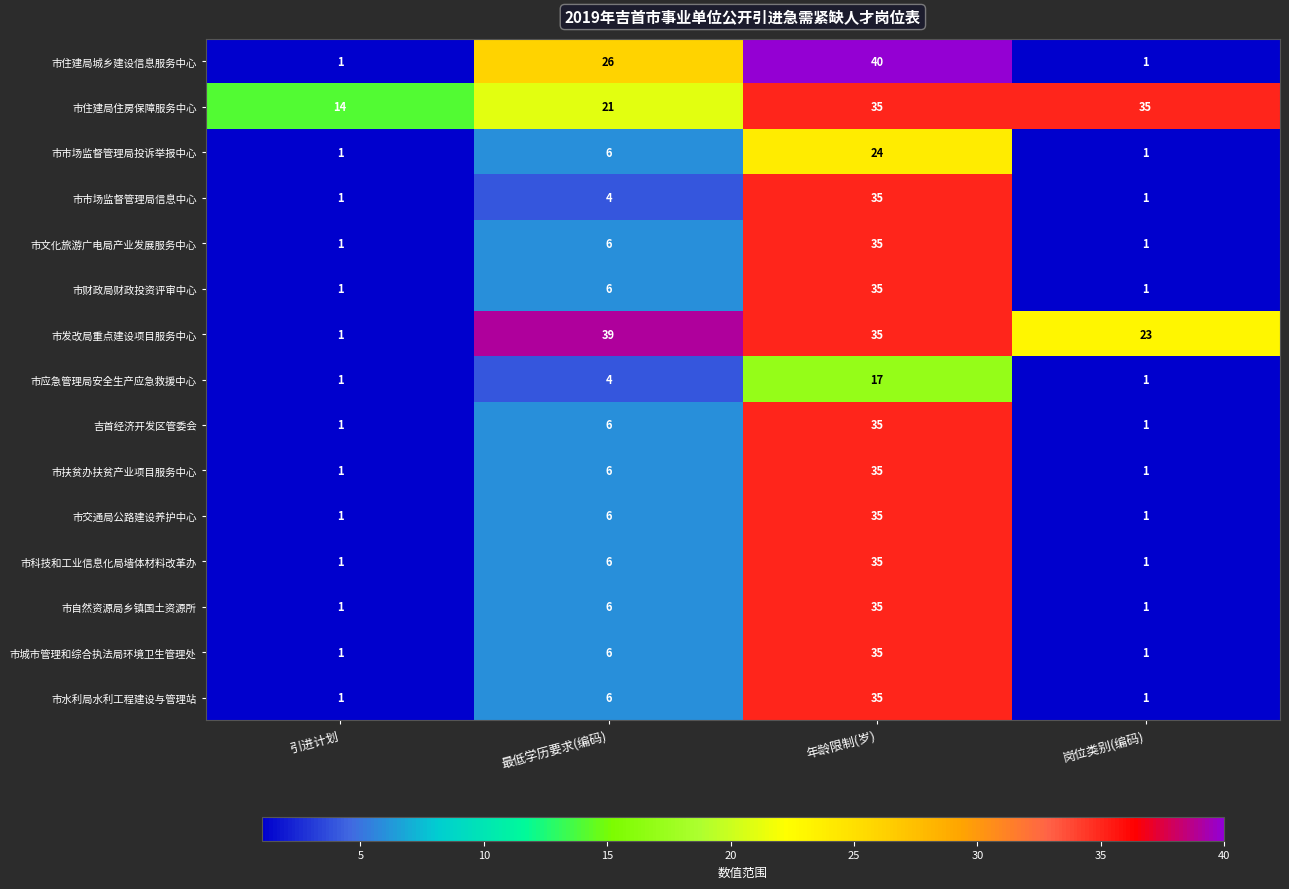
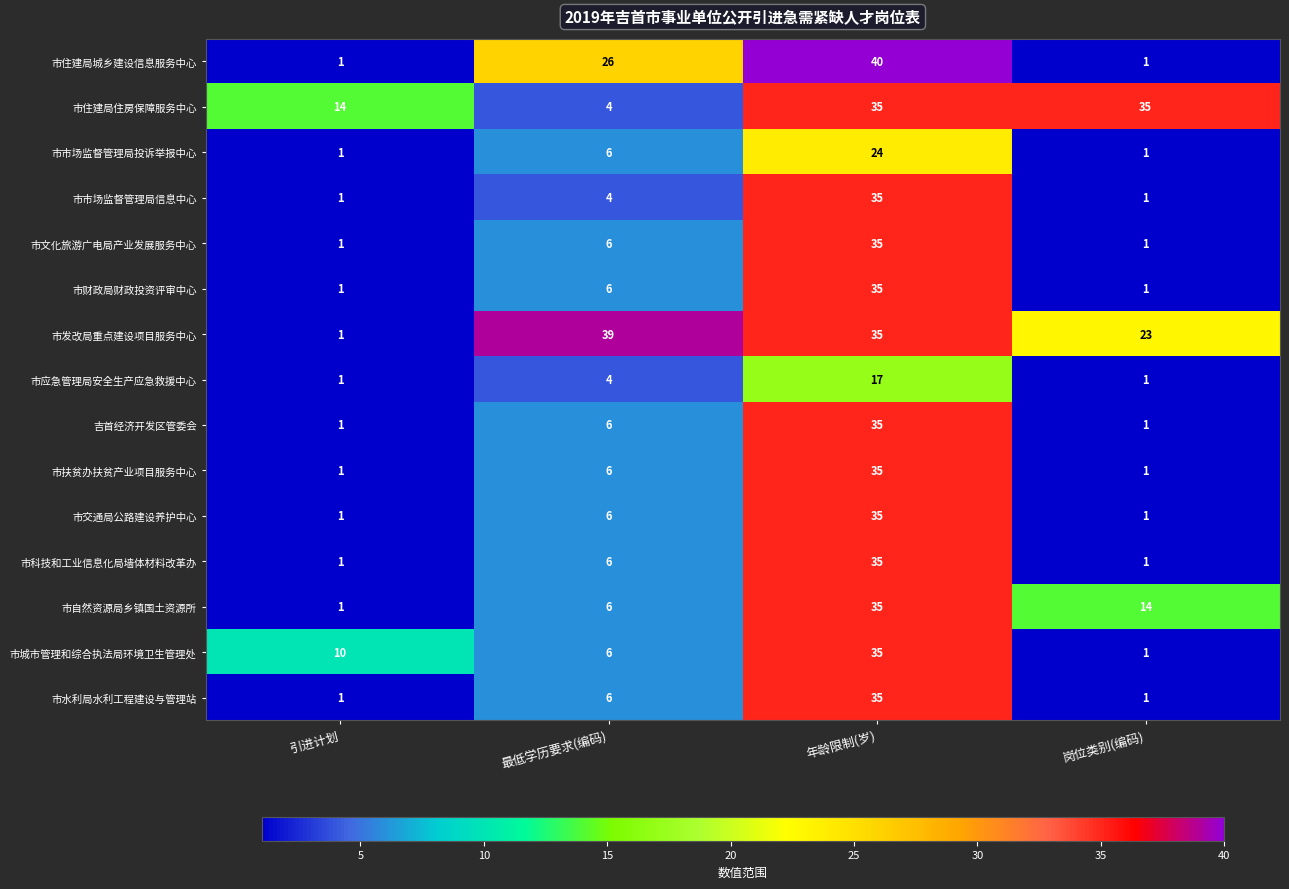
  {
    "市住建局城乡建设信息服务中心": {
      "引进计划": 1,
      "最低学历要求(编码)": 26,
      "年龄限制(岁)": 40,
      "岗位类别(编码)": 1
    },
    "市住建局住房保障服务中心": {
      "引进计划": 14,
-     "最低学历要求(编码)": 21,
+     "最低学历要求(编码)": 4,
      "年龄限制(岁)": 35,
      "岗位类别(编码)": 35
    },
    "市市场监督管理局投诉举报中心": {
      "引进计划": 1,
      "最低学历要求(编码)": 6,
      "年龄限制(岁)": 24,
      "岗位类别(编码)": 1
    },
    "市市场监督管理局信息中心": {
      "引进计划": 1,
      "最低学历要求(编码)": 4,
      "年龄限制(岁)": 35,
      "岗位类别(编码)": 1
    },
    "市文化旅游广电局产业发展服务中心": {
      "引进计划": 1,
      "最低学历要求(编码)": 6,
      "年龄限制(岁)": 35,
      "岗位类别(编码)": 1
    },
    "市财政局财政投资评审中心": {
      "引进计划": 1,
      "最低学历要求(编码)": 6,
      "年龄限制(岁)": 35,
      "岗位类别(编码)": 1
    },
    "市发改局重点建设项目服务中心": {
      "引进计划": 1,
      "最低学历要求(编码)": 39,
      "年龄限制(岁)": 35,
      "岗位类别(编码)": 23
    },
    "市应急管理局安全生产应急救援中心": {
      "引进计划": 1,
      "最低学历要求(编码)": 4,
      "年龄限制(岁)": 17,
      "岗位类别(编码)": 1
    },
    "吉首经济开发区管委会": {
      "引进计划": 1,
      "最低学历要求(编码)": 6,
      "年龄限制(岁)": 35,
      "岗位类别(编码)": 1
    },
    "市扶贫办扶贫产业项目服务中心": {
      "引进计划": 1,
      "最低学历要求(编码)": 6,
      "年龄限制(岁)": 35,
      "岗位类别(编码)": 1
    },
    "市交通局公路建设养护中心": {
      "引进计划": 1,
      "最低学历要求(编码)": 6,
      "年龄限制(岁)": 35,
      "岗位类别(编码)": 1
    },
    "市科技和工业信息化局墙体材料改革办": {
      "引进计划": 1,
      "最低学历要求(编码)": 6,
      "年龄限制(岁)": 35,
      "岗位类别(编码)": 1
    },
    "市自然资源局乡镇国土资源所": {
      "引进计划": 1,
      "最低学历要求(编码)": 6,
      "年龄限制(岁)": 35,
-     "岗位类别(编码)": 1
+     "岗位类别(编码)": 14
    },
    "市城市管理和综合执法局环境卫生管理处": {
-     "引进计划": 1,
+     "引进计划": 10,
      "最低学历要求(编码)": 6,
      "年龄限制(岁)": 35,
      "岗位类别(编码)": 1
    },
    "市水利局水利工程建设与管理站": {
      "引进计划": 1,
      "最低学历要求(编码)": 6,
      "年龄限制(岁)": 35,
      "岗位类别(编码)": 1
    }
  }
